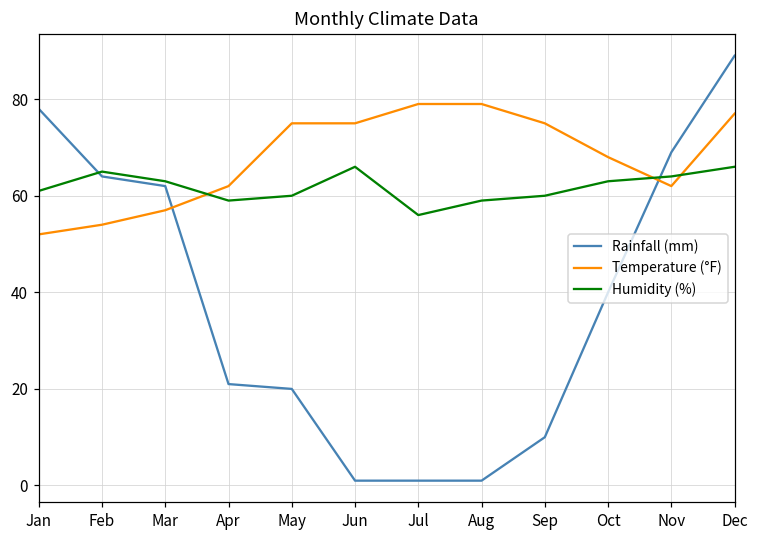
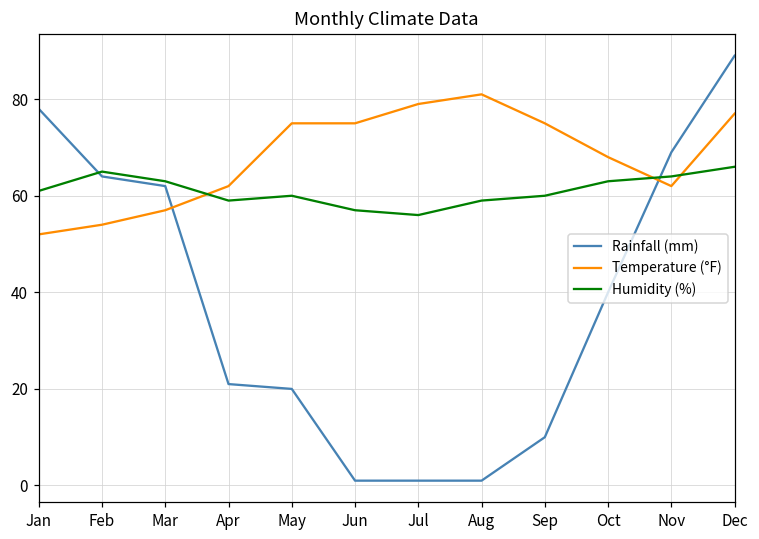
  {
    "Rainfall (mm)": {
      "Jan": 78,
      "Feb": 64,
      "Mar": 62,
      "Apr": 21,
      "May": 20,
      "Jun": 1,
      "Jul": 1,
      "Aug": 1,
      "Sep": 10,
      "Nov": 69,
      "Dec": 89
    },
    "Temperature (°F)": {
      "Jan": 52,
      "Feb": 54,
      "Mar": 57,
      "Apr": 62,
      "May": 75,
      "Jun": 75,
      "Jul": 79,
-     "Aug": 79,
+     "Aug": 81,
      "Sep": 75,
      "Oct": 68,
      "Nov": 62,
      "Dec": 77
    },
    "Humidity (%)": {
      "Jan": 61,
      "Feb": 65,
      "Mar": 63,
      "Apr": 59,
      "May": 60,
-     "Jun": 66,
+     "Jun": 57,
      "Jul": 56,
      "Aug": 59,
      "Sep": 60,
      "Oct": 63,
      "Nov": 64,
      "Dec": 66
    }
  }
